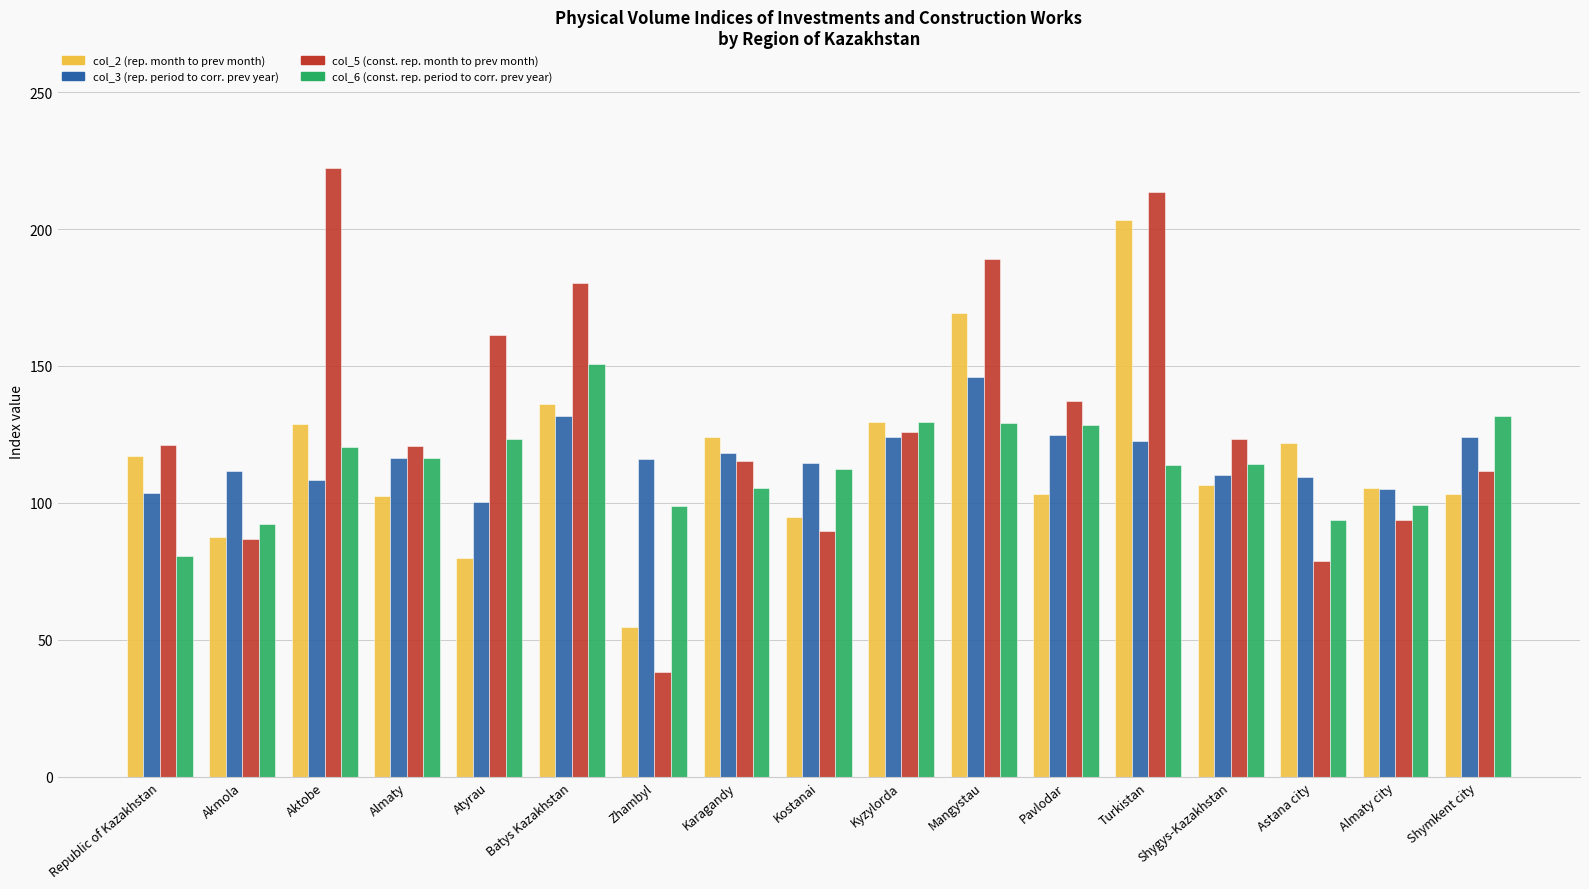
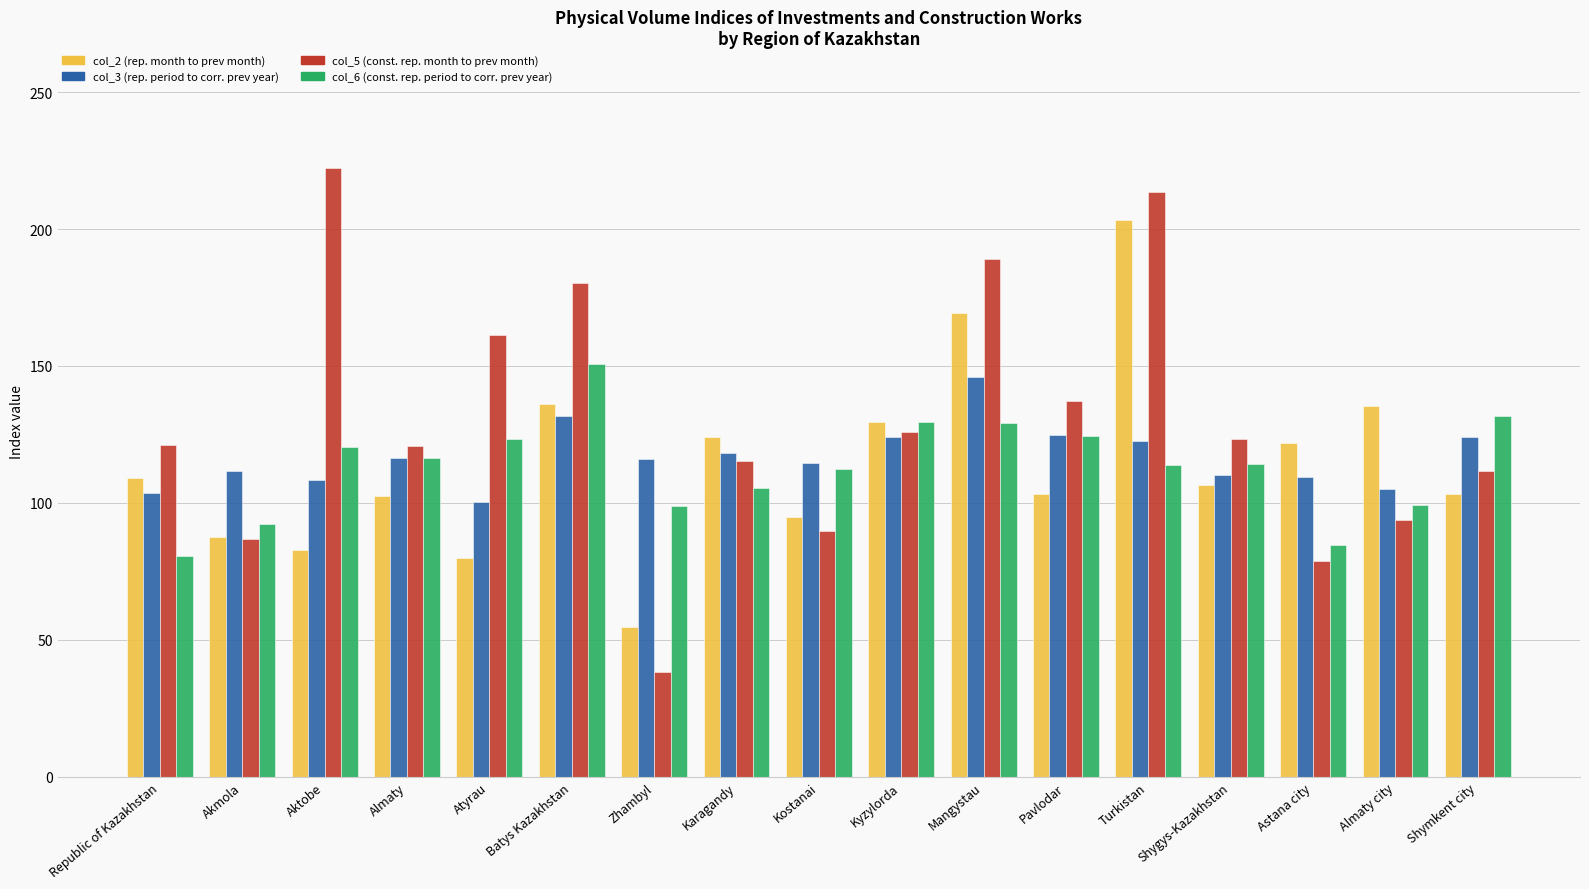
  {
    "col_2 (rep. month to prev month)": {
-     "Republic of Kazakhstan": 117,
+     "Republic of Kazakhstan": 109,
      "Akmola": 87,
-     "Aktobe": 129,
+     "Aktobe": 83,
      "Almaty": 102,
      "Atyrau": 80,
      "Batys Kazakhstan": 136,
      "Zhambyl": 55,
      "Karagandy": 124,
      "Kostanai": 95,
      "Kyzylorda": 129,
      "Mangystau": 169,
      "Pavlodar": 103,
      "Turkistan": 203,
      "Shygys-Kazakhstan": 106,
      "Astana city": 122,
-     "Almaty city": 106,
+     "Almaty city": 135,
      "Shymkent city": 103
    },
    "col_3 (rep. period to corr. prev year)": {
      "Republic of Kazakhstan": 104,
      "Akmola": 112,
      "Aktobe": 108,
      "Almaty": 116,
      "Atyrau": 100,
      "Batys Kazakhstan": 132,
      "Zhambyl": 116,
      "Karagandy": 118,
      "Kostanai": 115,
      "Kyzylorda": 124,
      "Mangystau": 146,
      "Pavlodar": 125,
      "Turkistan": 123,
      "Shygys-Kazakhstan": 110,
      "Astana city": 110,
      "Almaty city": 105,
      "Shymkent city": 124
    },
    "col_5 (const. rep. month to prev month)": {
      "Republic of Kazakhstan": 121,
      "Akmola": 87,
      "Aktobe": 222,
      "Almaty": 121,
      "Atyrau": 161,
      "Batys Kazakhstan": 180,
      "Zhambyl": 38,
      "Karagandy": 115,
      "Kostanai": 90,
      "Kyzylorda": 126,
      "Mangystau": 189,
      "Pavlodar": 137,
      "Turkistan": 214,
      "Shygys-Kazakhstan": 123,
      "Astana city": 79,
      "Almaty city": 94,
      "Shymkent city": 112
    },
    "col_6 (const. rep. period to corr. prev year)": {
      "Republic of Kazakhstan": 81,
      "Akmola": 92,
      "Aktobe": 120,
      "Almaty": 116,
      "Atyrau": 123,
      "Batys Kazakhstan": 151,
      "Zhambyl": 99,
      "Karagandy": 105,
      "Kostanai": 113,
      "Kyzylorda": 130,
      "Mangystau": 129,
-     "Pavlodar": 129,
+     "Pavlodar": 125,
      "Turkistan": 114,
      "Shygys-Kazakhstan": 114,
-     "Astana city": 94,
+     "Astana city": 85,
      "Almaty city": 99,
      "Shymkent city": 132
    }
  }
